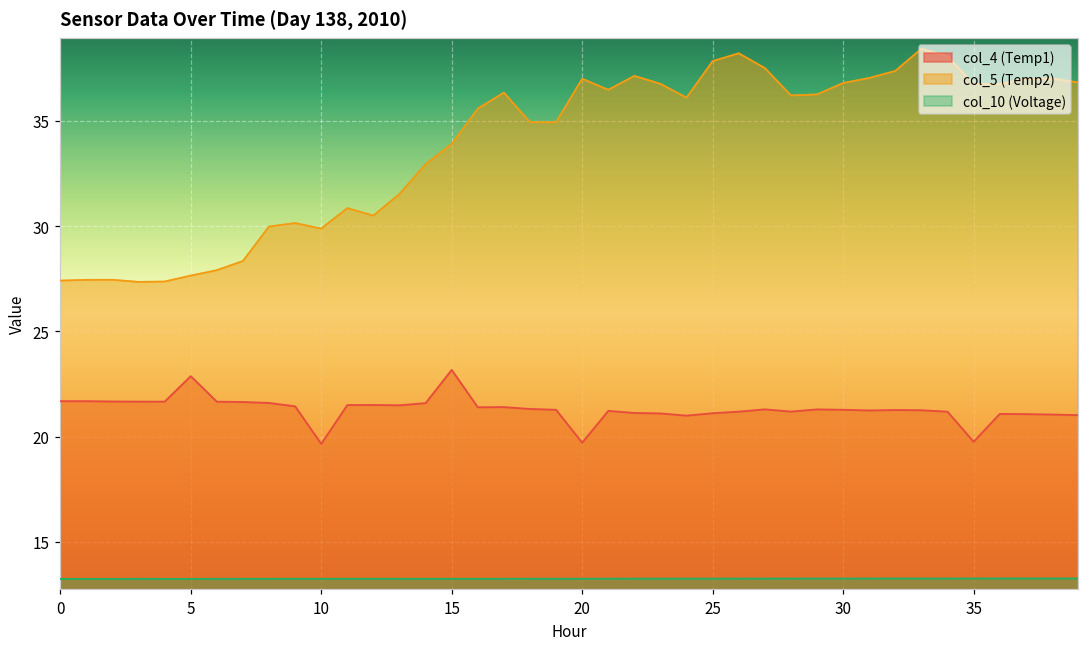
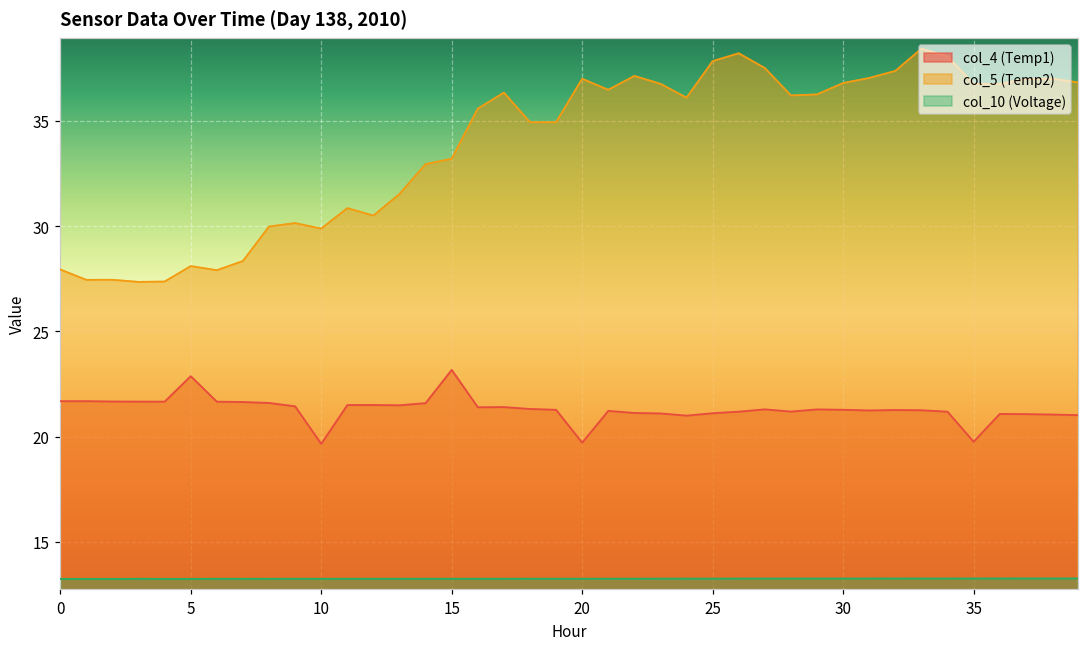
  {
    "col_4 (Temp1)": {
      "0": 21.7,
      "5": 22.9,
      "10": 19.7,
      "15": 23.2,
      "20": 19.7,
      "25": 21.1,
      "30": 21.3,
      "35": 19.8
    },
    "col_5 (Temp2)": {
-     "0": 27.4,
-     "5": 27.6,
+     "0": 27.9,
+     "5": 28.1,
      "10": 29.9,
-     "15": 33.9,
+     "15": 33.2,
      "20": 37.0,
      "25": 37.8,
      "30": 36.8
    },
    "col_10 (Voltage)": {
      "0": 13.2,
      "5": 13.2,
      "10": 13.2,
      "15": 13.2,
      "20": 13.2,
      "25": 13.3,
      "30": 13.3,
      "35": 13.3
    }
  }
